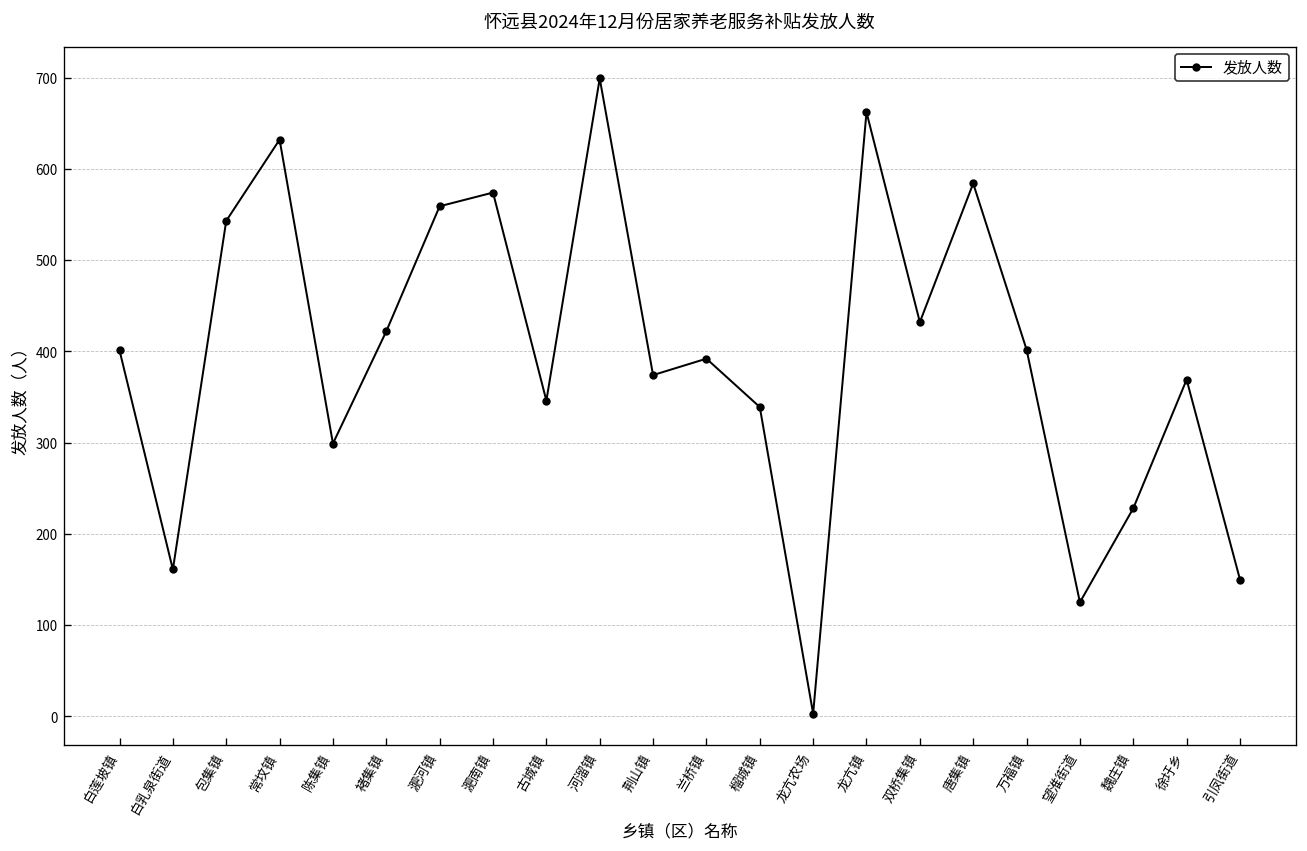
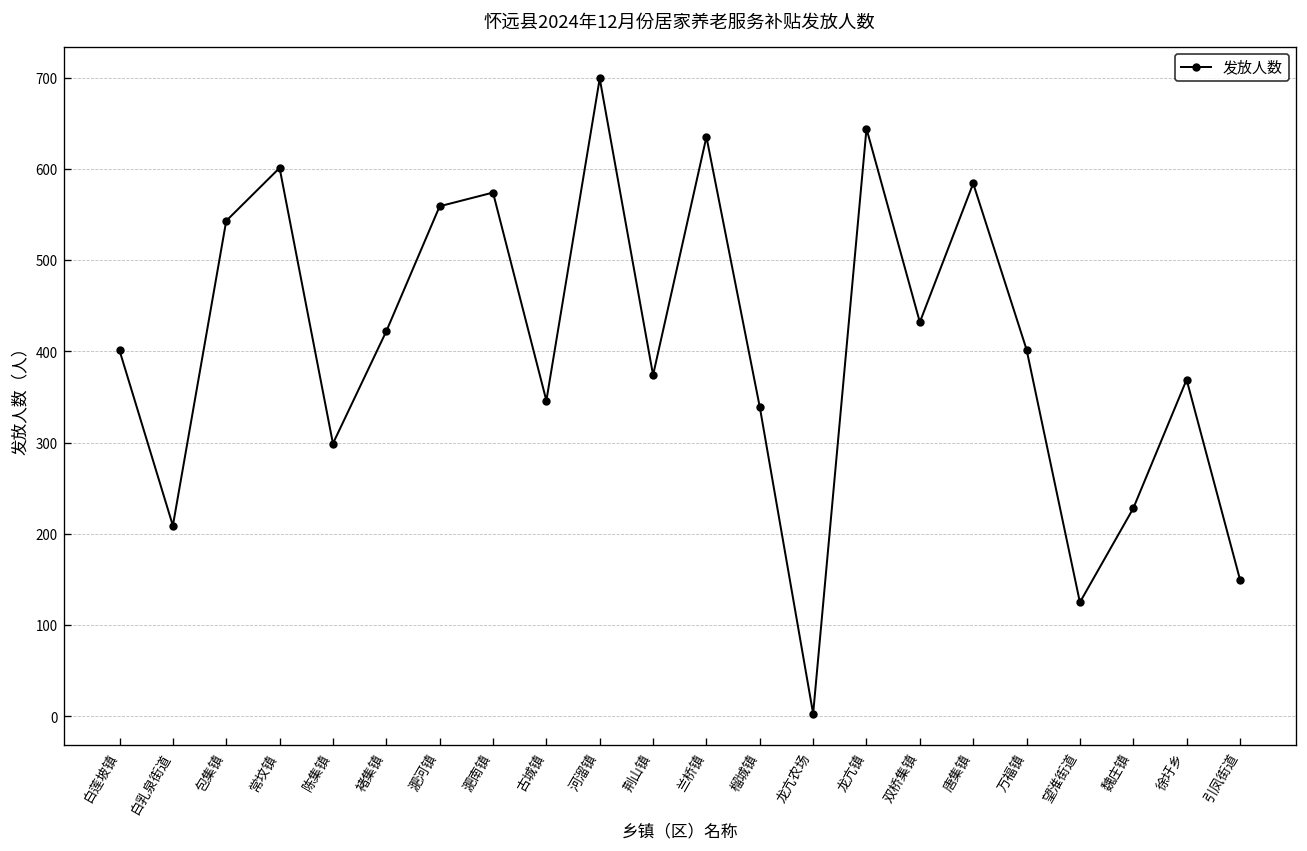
  {
    "白莲坡镇": 400,
-   "白乳泉街道": 160,
+   "白乳泉街道": 210,
    "包集镇": 540,
-   "常坟镇": 630,
+   "常坟镇": 600,
    "陈集镇": 300,
    "褚集镇": 420,
    "淝河镇": 560,
    "淝南镇": 570,
    "古城镇": 350,
    "河溜镇": 700,
    "荆山镇": 370,
-   "兰桥镇": 390,
+   "兰桥镇": 640,
    "榴城镇": 340,
    "龙亢农场": 0,
-   "龙亢镇": 660,
+   "龙亢镇": 640,
    "双桥集镇": 430,
    "唐集镇": 580,
    "万福镇": 400,
    "望淮街道": 130,
    "魏庄镇": 230,
    "徐圩乡": 370,
    "引凤街道": 150
  }
